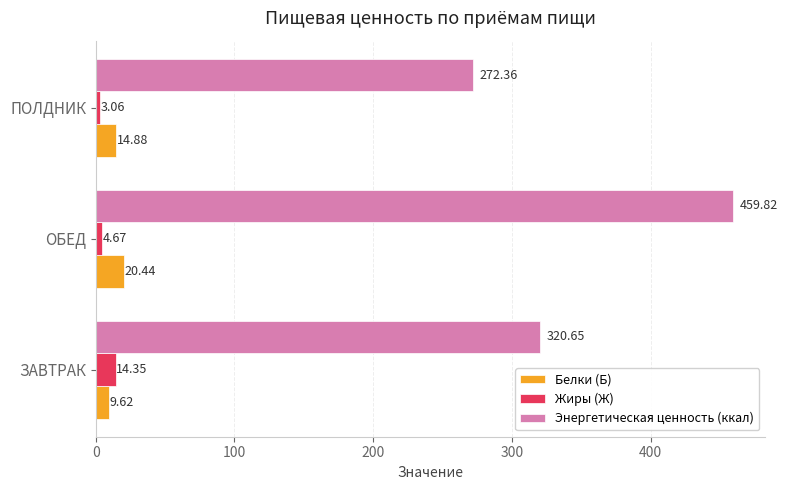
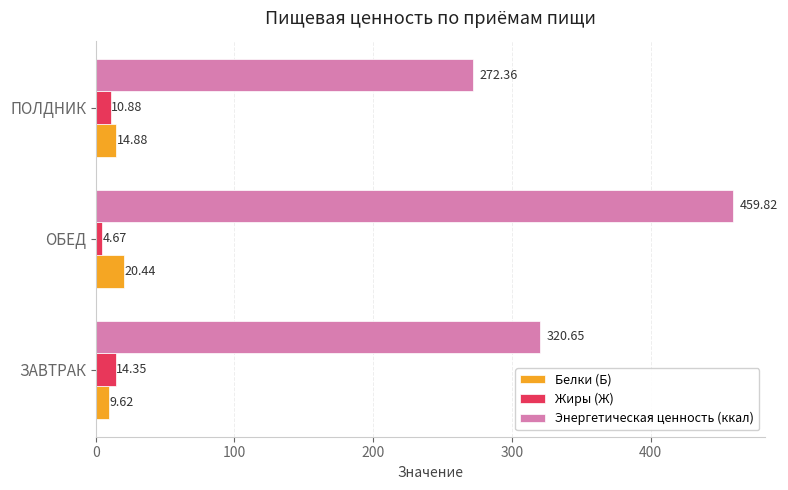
  {
    "Белки (Б)": {
      "ПОЛДНИК": 14.88,
      "ОБЕД": 20.44,
      "ЗАВТРАК": 9.62
    },
    "Жиры (Ж)": {
-     "ПОЛДНИК": 3.06,
+     "ПОЛДНИК": 10.88,
      "ОБЕД": 4.67,
      "ЗАВТРАК": 14.35
    },
    "Энергетическая ценность (ккал)": {
      "ПОЛДНИК": 272.36,
      "ОБЕД": 459.82,
      "ЗАВТРАК": 320.65
    }
  }
